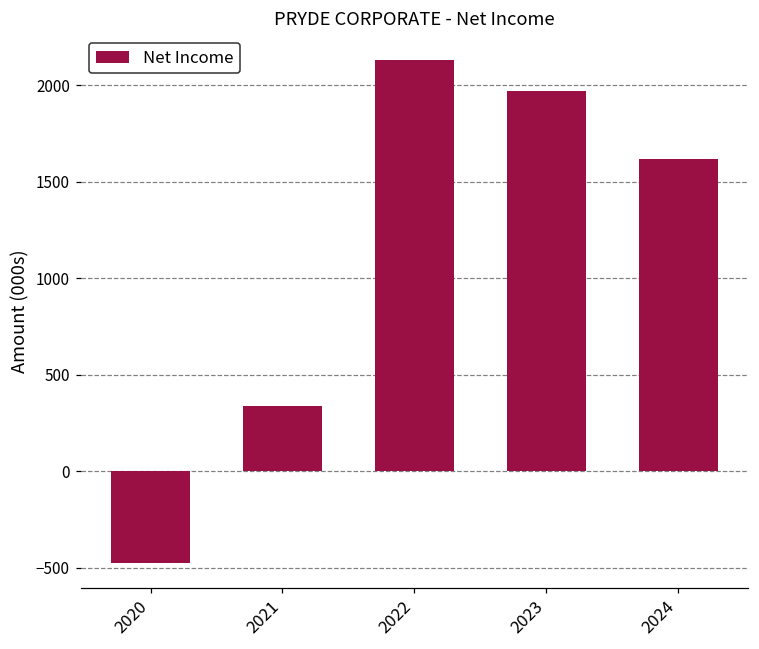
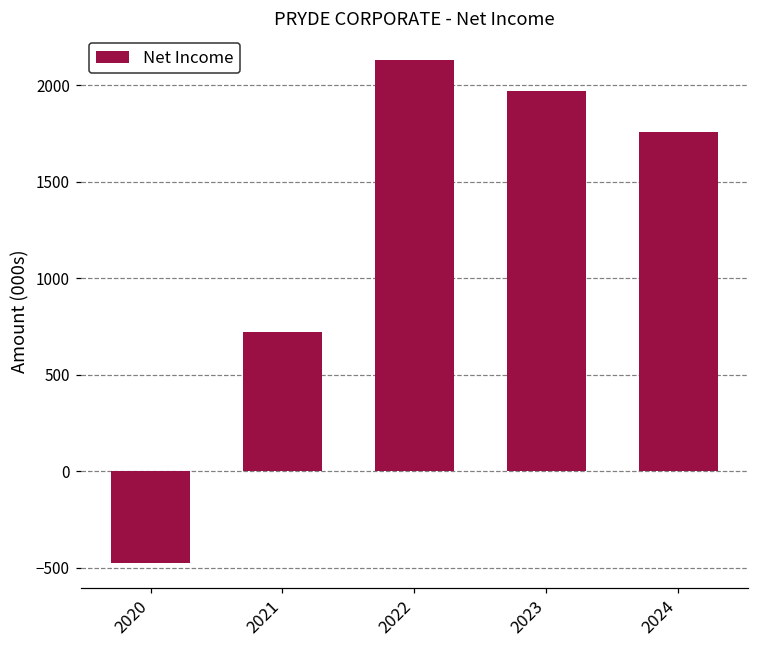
  {
    "2020": -470,
-   "2021": 340,
+   "2021": 720,
    "2022": 2130,
    "2023": 1970,
-   "2024": 1620
+   "2024": 1760
  }
